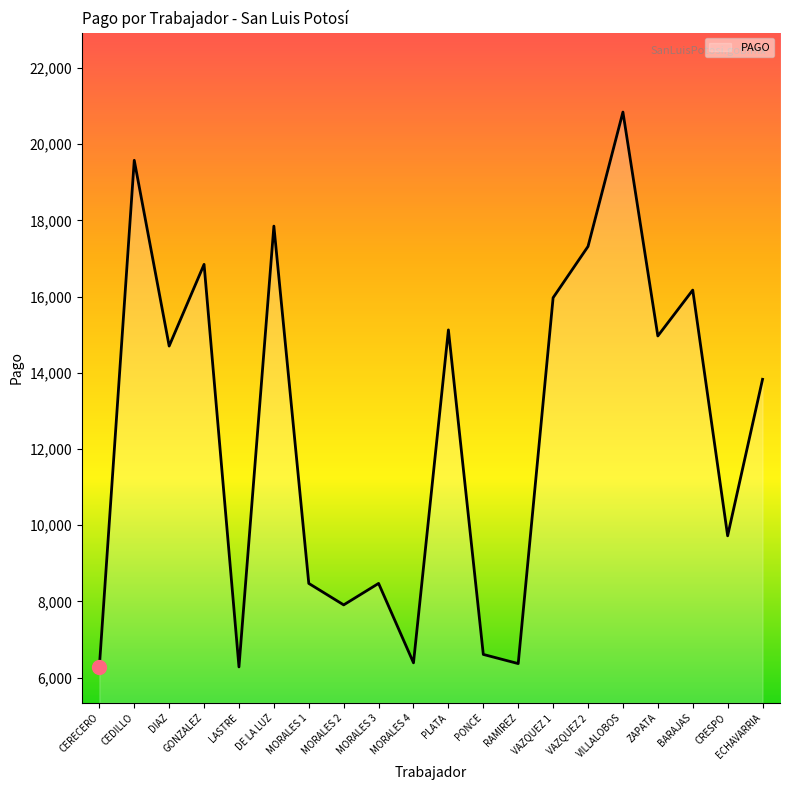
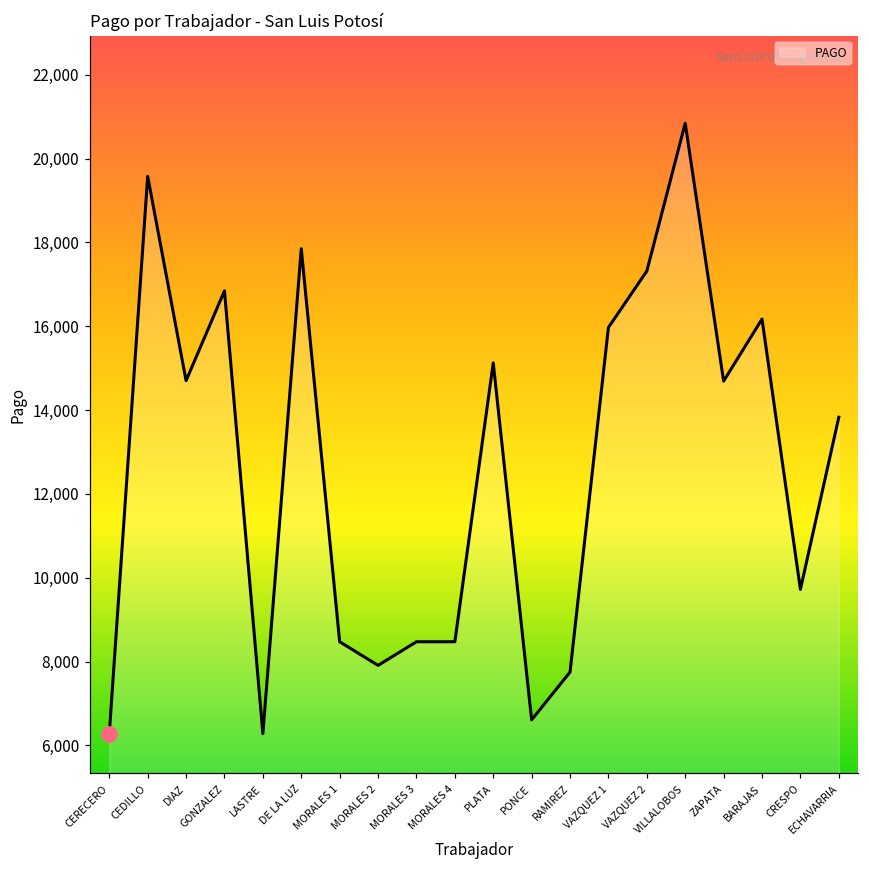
  {
    "PAGO": {
      "CEDILLO": "19,600",
      "DIAZ": "14,700",
      "GONZALEZ": "16,800",
      "LASTRE": "6,300",
      "DE LA LUZ": "17,900",
      "MORALES 1": "8,500",
      "MORALES 2": "7,900",
      "MORALES 3": "8,500",
-     "MORALES 4": "6,400",
+     "MORALES 4": "8,500",
      "PLATA": "15,100",
      "PONCE": "6,600",
-     "RAMIREZ": "6,400",
+     "RAMIREZ": "7,700",
      "VAZQUEZ 1": "16,000",
      "VAZQUEZ 2": "17,300",
      "VILLALOBOS": "20,800",
-     "ZAPATA": "15,000",
+     "ZAPATA": "14,700",
      "BARAJAS": "16,200",
      "CRESPO": "9,700",
      "ECHAVARRIA": "13,800"
    }
  }
